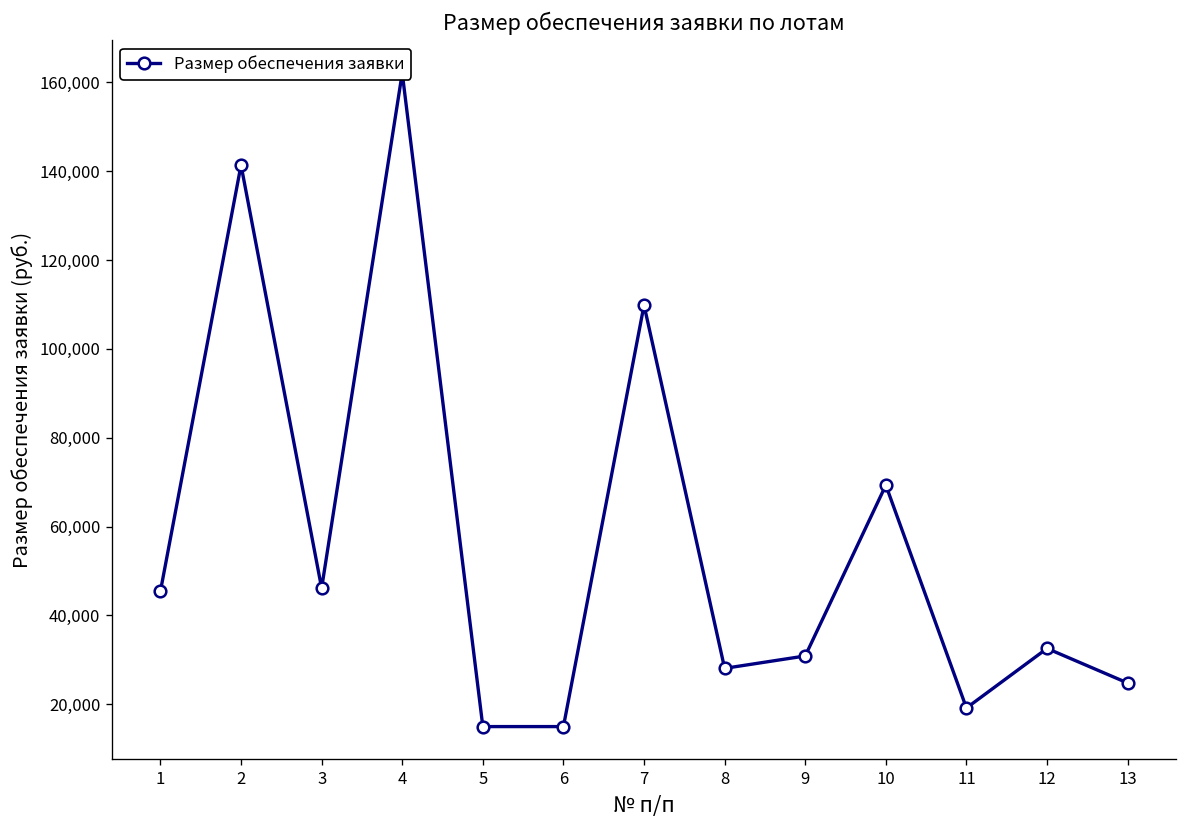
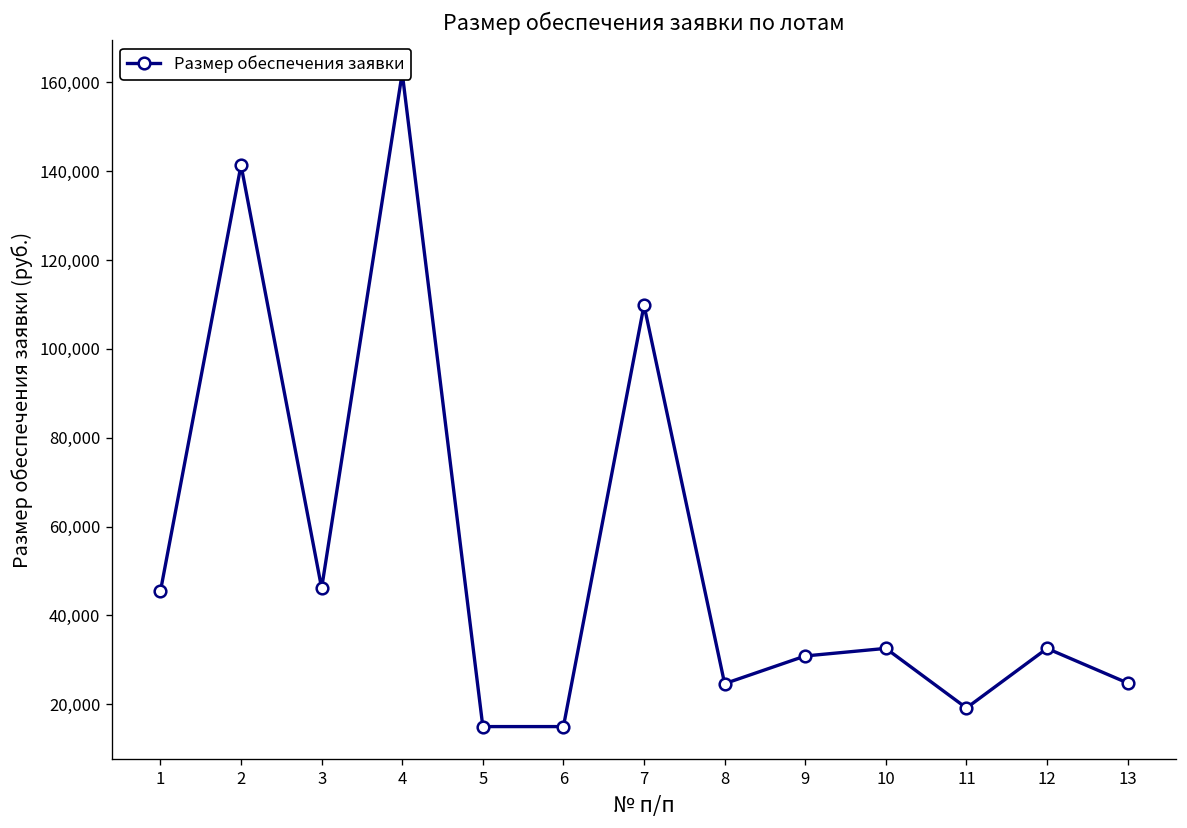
  {
    "1": "45,000",
    "2": "141,000",
    "3": "46,000",
    "5": "15,000",
    "6": "15,000",
    "7": "110,000",
-   "8": "28,000",
+   "8": "25,000",
    "9": "31,000",
-   "10": "69,000",
+   "10": "33,000",
    "11": "19,000",
    "12": "33,000",
    "13": "25,000"
  }
